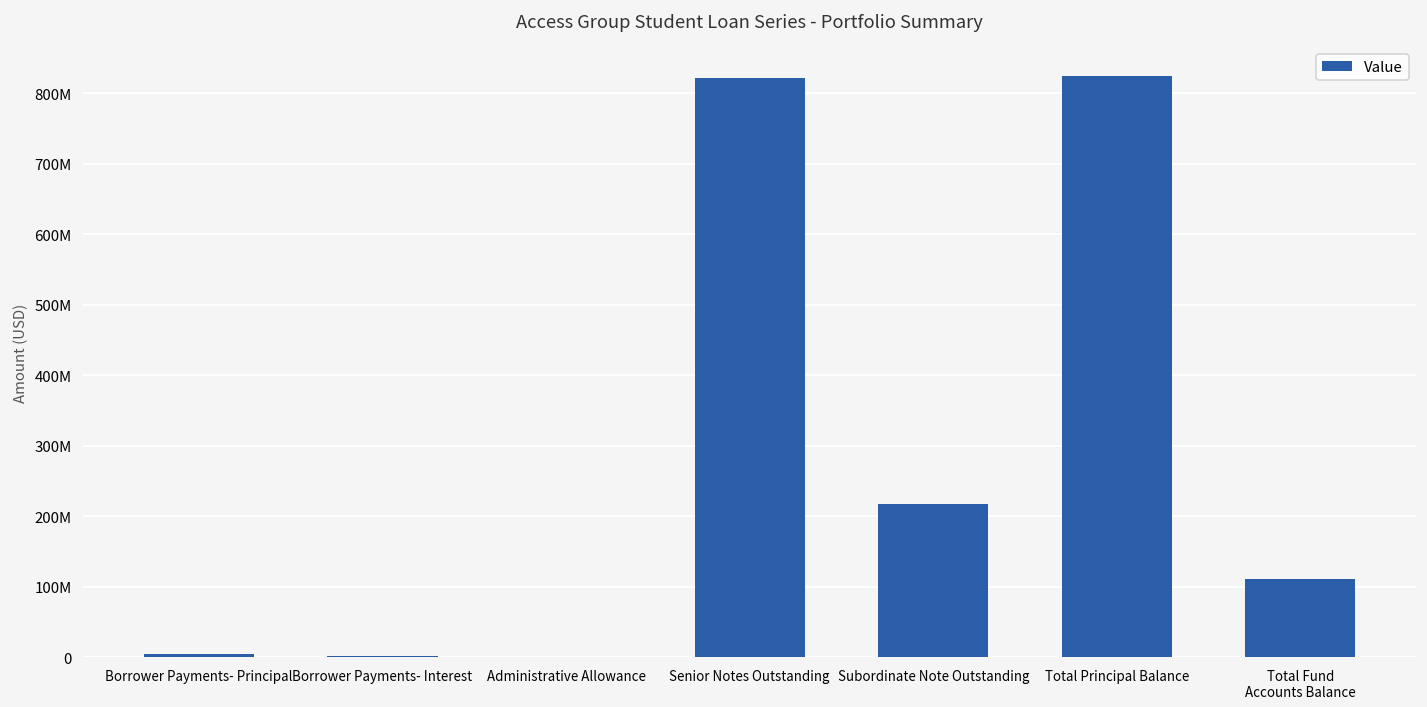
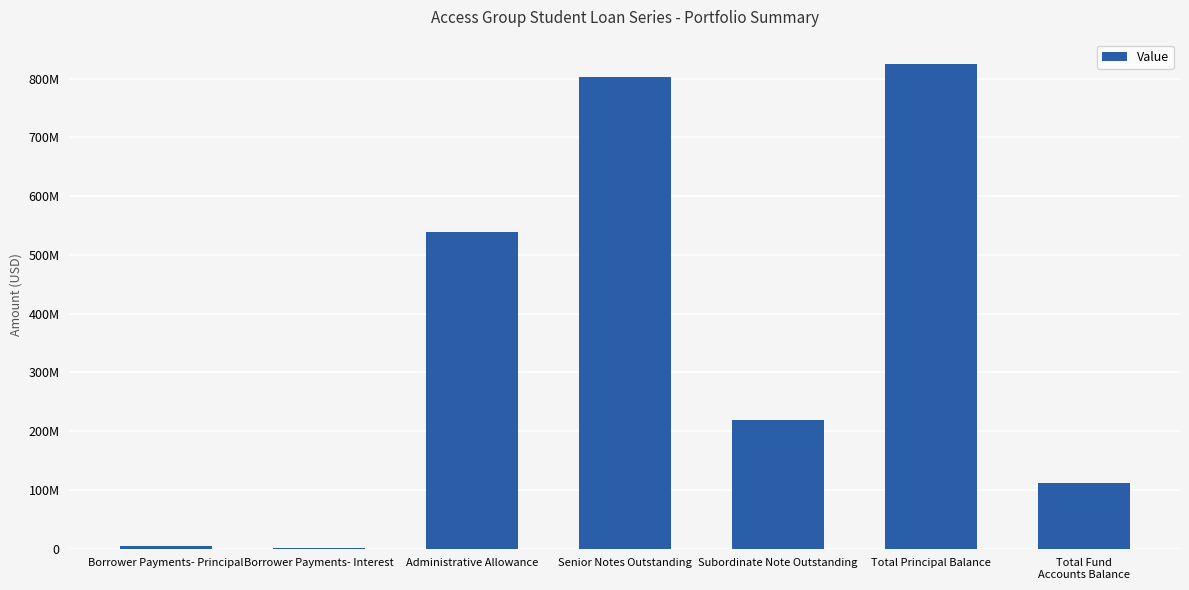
  {
    "Borrower Payments- Principal": 0,
-   "Administrative Allowance": 0,
-   "Senior Notes Outstanding": 820000000,
+   "Administrative Allowance": 540000000,
+   "Senior Notes Outstanding": 800000000,
    "Subordinate Note Outstanding": 220000000,
    "Total Principal Balance": 820000000,
    "Total Fund Accounts Balance": 110000000
  }
